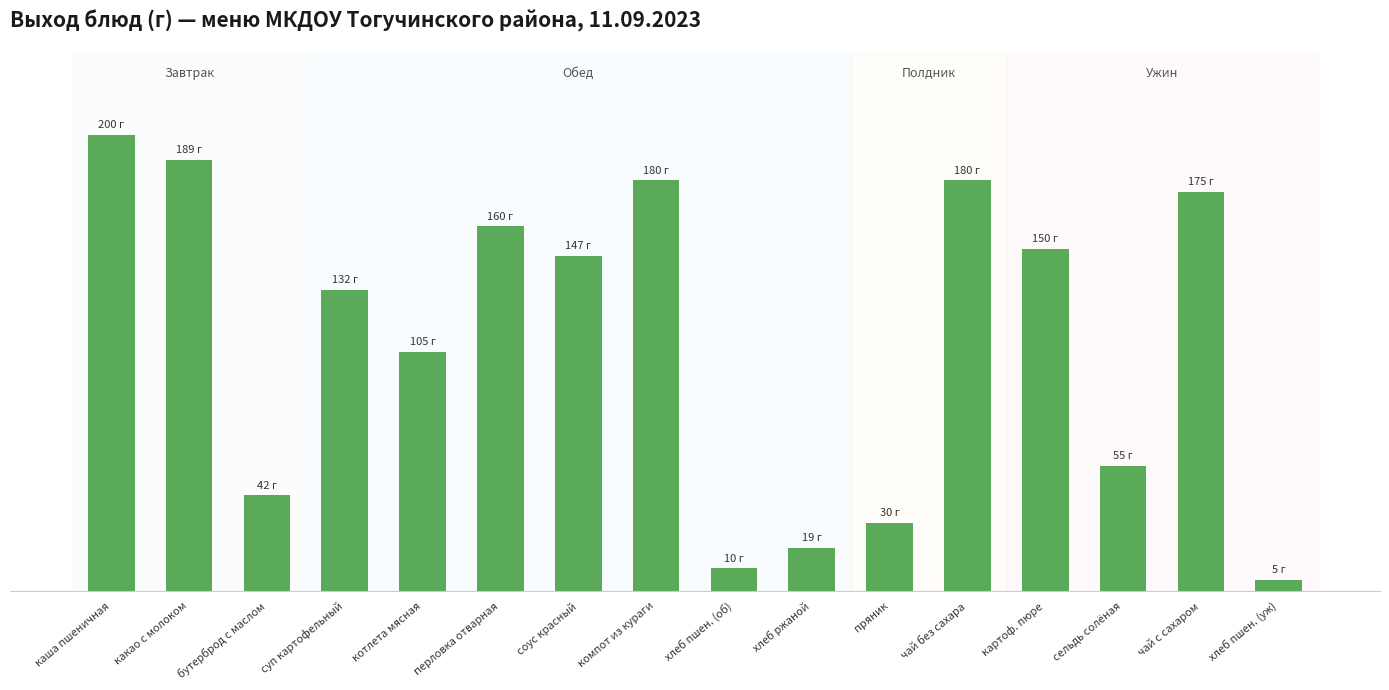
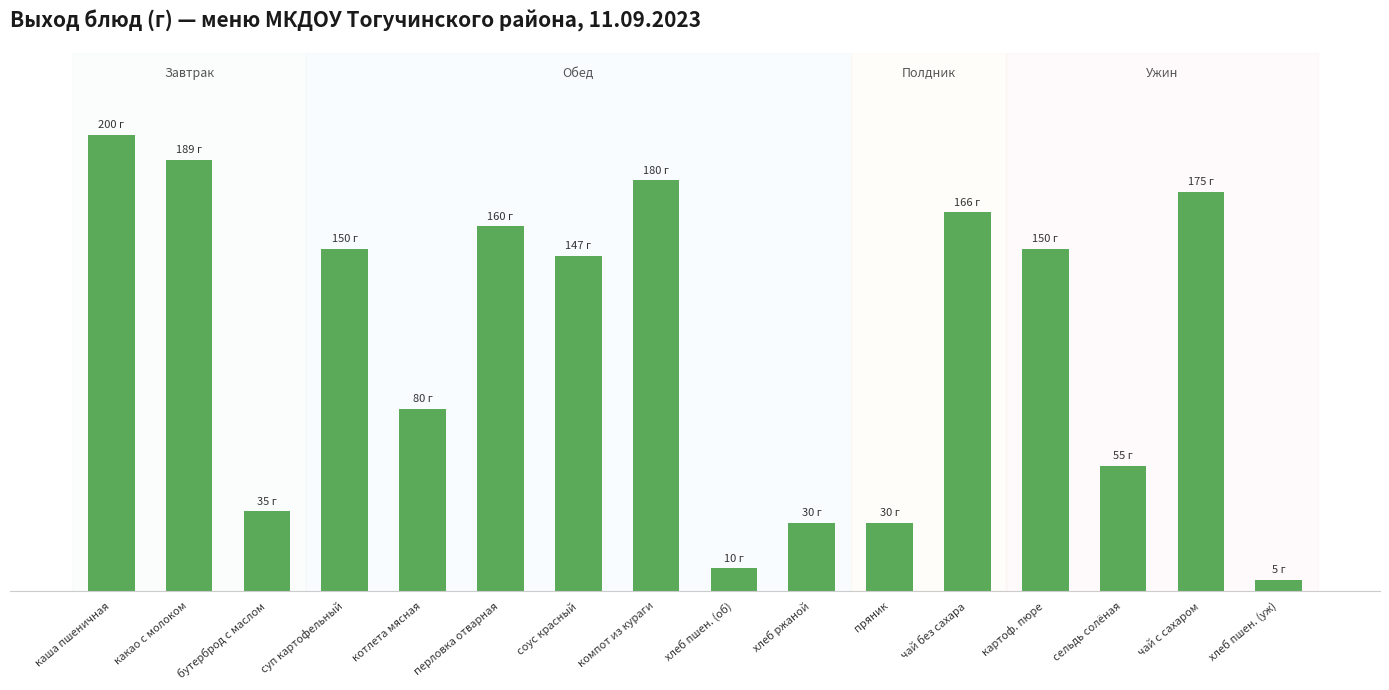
  {
    "каша пшеничная": 200,
    "какао с молоком": 189,
-   "бутерброд с маслом": 42,
-   "суп картофельный": 132,
-   "котлета мясная": 105,
+   "бутерброд с маслом": 35,
+   "суп картофельный": 150,
+   "котлета мясная": 80,
    "перловка отварная": 160,
    "соус красный": 147,
    "компот из кураги": 180,
    "хлеб пшен. (об)": 10,
-   "хлеб ржаной": 19,
+   "хлеб ржаной": 30,
    "пряник": 30,
-   "чай без сахара": 180,
+   "чай без сахара": 166,
    "картоф. пюре": 150,
    "сельдь солёная": 55,
    "чай с сахаром": 175,
    "хлеб пшен. (уж)": 5
  }
